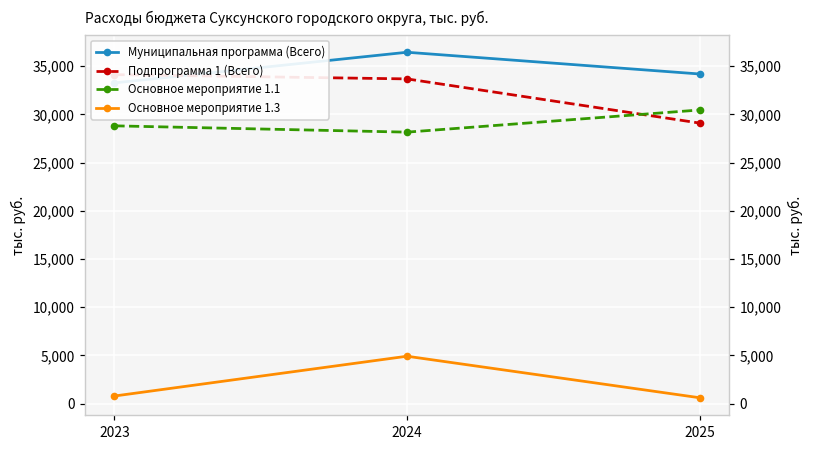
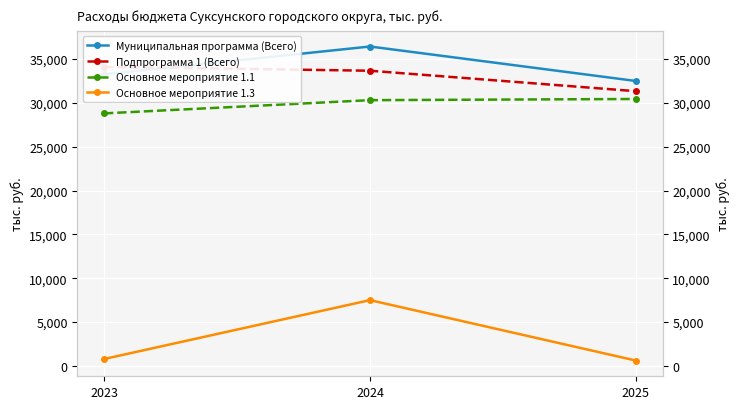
  {
    "Муниципальная программа (Всего)": {
      "2024": "36,000",
-     "2025": "34,000"
+     "2025": "33,000"
    },
    "Подпрограмма 1 (Всего)": {
      "2024": "34,000",
-     "2025": "29,000"
+     "2025": "31,000"
    },
    "Основное мероприятие 1.1": {
      "2023": "29,000",
-     "2024": "28,000",
+     "2024": "30,000",
      "2025": "30,000"
    },
    "Основное мероприятие 1.3": {
      "2023": "1,000",
-     "2024": "5,000",
+     "2024": "7,000",
      "2025": "1,000"
    }
  }
